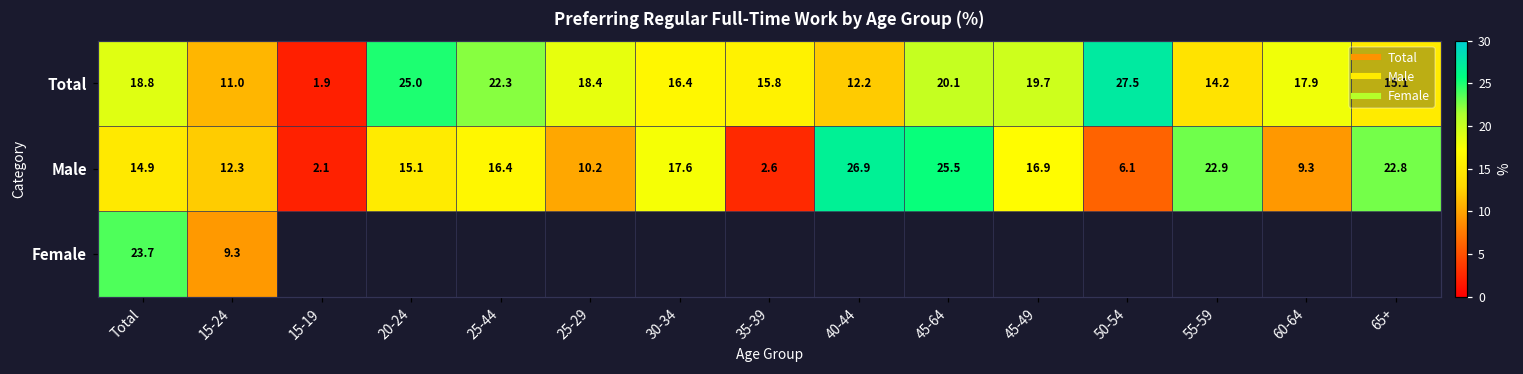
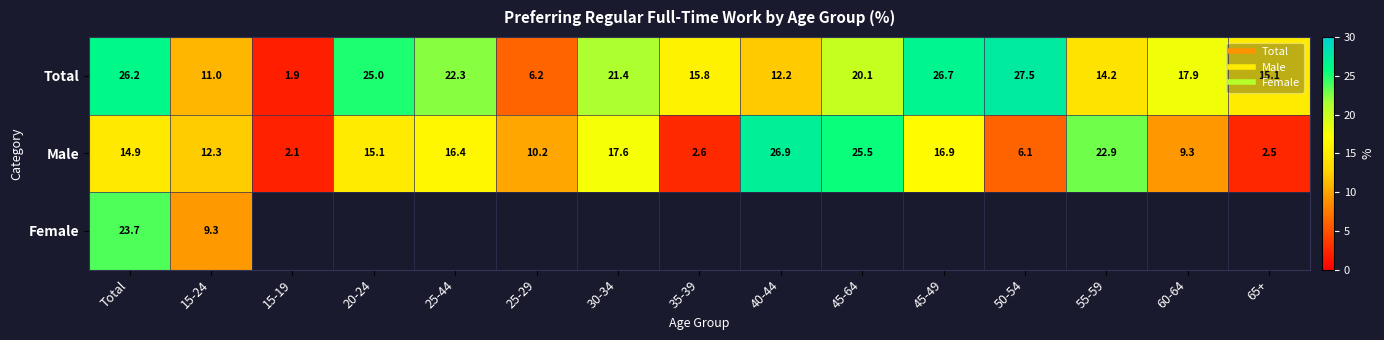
  {
    "Total": {
-     "Total": 18.8,
+     "Total": 26.2,
      "15-24": 11.0,
      "15-19": 1.9,
      "20-24": 25.0,
      "25-44": 22.3,
-     "25-29": 18.4,
-     "30-34": 16.4,
+     "25-29": 6.2,
+     "30-34": 21.4,
      "35-39": 15.8,
      "40-44": 12.2,
      "45-64": 20.1,
-     "45-49": 19.7,
+     "45-49": 26.7,
      "50-54": 27.5,
      "55-59": 14.2,
      "60-64": 17.9
    },
    "Male": {
      "Total": 14.9,
      "15-24": 12.3,
      "15-19": 2.1,
      "20-24": 15.1,
      "25-44": 16.4,
      "25-29": 10.2,
      "30-34": 17.6,
      "35-39": 2.6,
      "40-44": 26.9,
      "45-64": 25.5,
      "45-49": 16.9,
      "50-54": 6.1,
      "55-59": 22.9,
      "60-64": 9.3,
-     "65+": 22.8
+     "65+": 2.5
    },
    "Female": {
      "Total": 23.7,
      "15-24": 9.3
    }
  }
